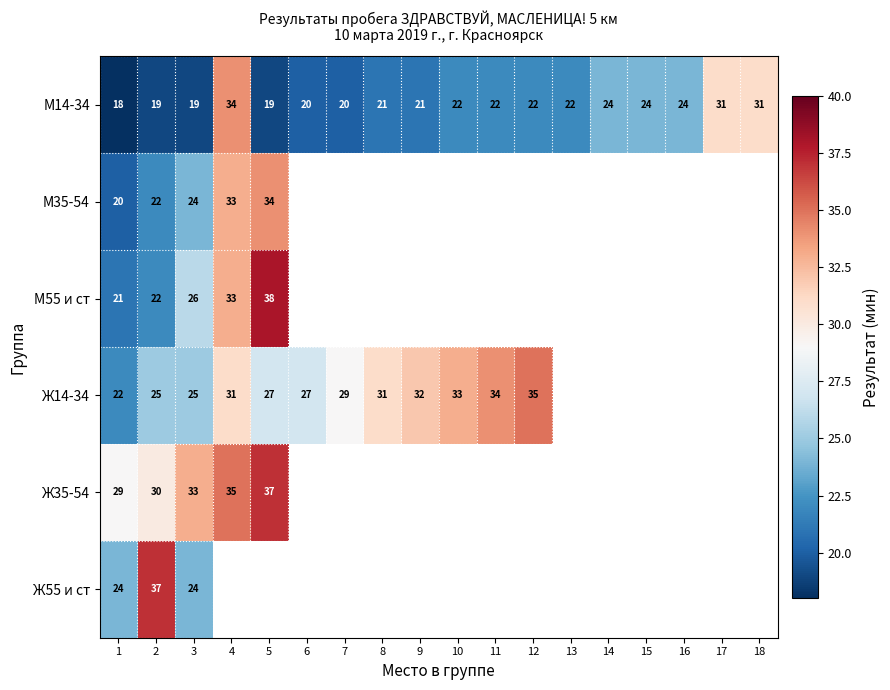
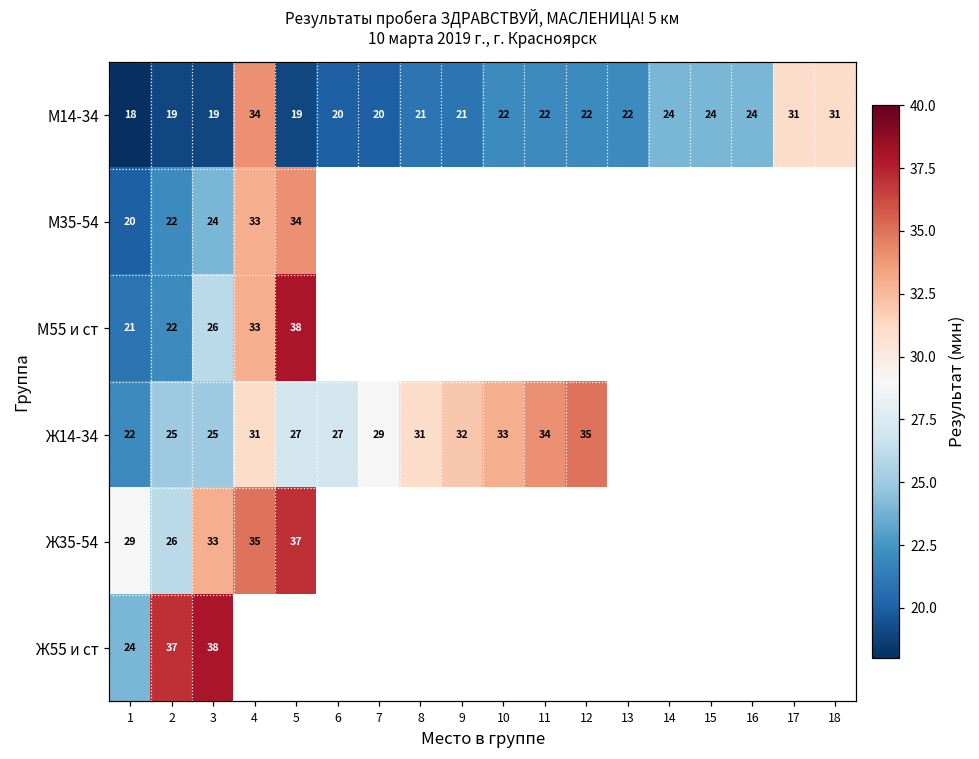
  {
    "М14-34": {
      "1": 18,
      "2": 19,
      "3": 19,
      "4": 34,
      "5": 19,
      "6": 20,
      "7": 20,
      "8": 21,
      "9": 21,
      "10": 22,
      "11": 22,
      "12": 22,
      "13": 22,
      "14": 24,
      "15": 24,
      "16": 24,
      "17": 31,
      "18": 31
    },
    "М35-54": {
      "1": 20,
      "2": 22,
      "3": 24,
      "4": 33,
      "5": 34
    },
    "М55 и ст": {
      "1": 21,
      "2": 22,
      "3": 26,
      "4": 33,
      "5": 38
    },
    "Ж14-34": {
      "1": 22,
      "2": 25,
      "3": 25,
      "4": 31,
      "5": 27,
      "6": 27,
      "7": 29,
      "8": 31,
      "9": 32,
      "10": 33,
      "11": 34,
      "12": 35
    },
    "Ж35-54": {
      "1": 29,
-     "2": 30,
+     "2": 26,
      "3": 33,
      "4": 35,
      "5": 37
    },
    "Ж55 и ст": {
      "1": 24,
      "2": 37,
-     "3": 24
+     "3": 38
    }
  }
